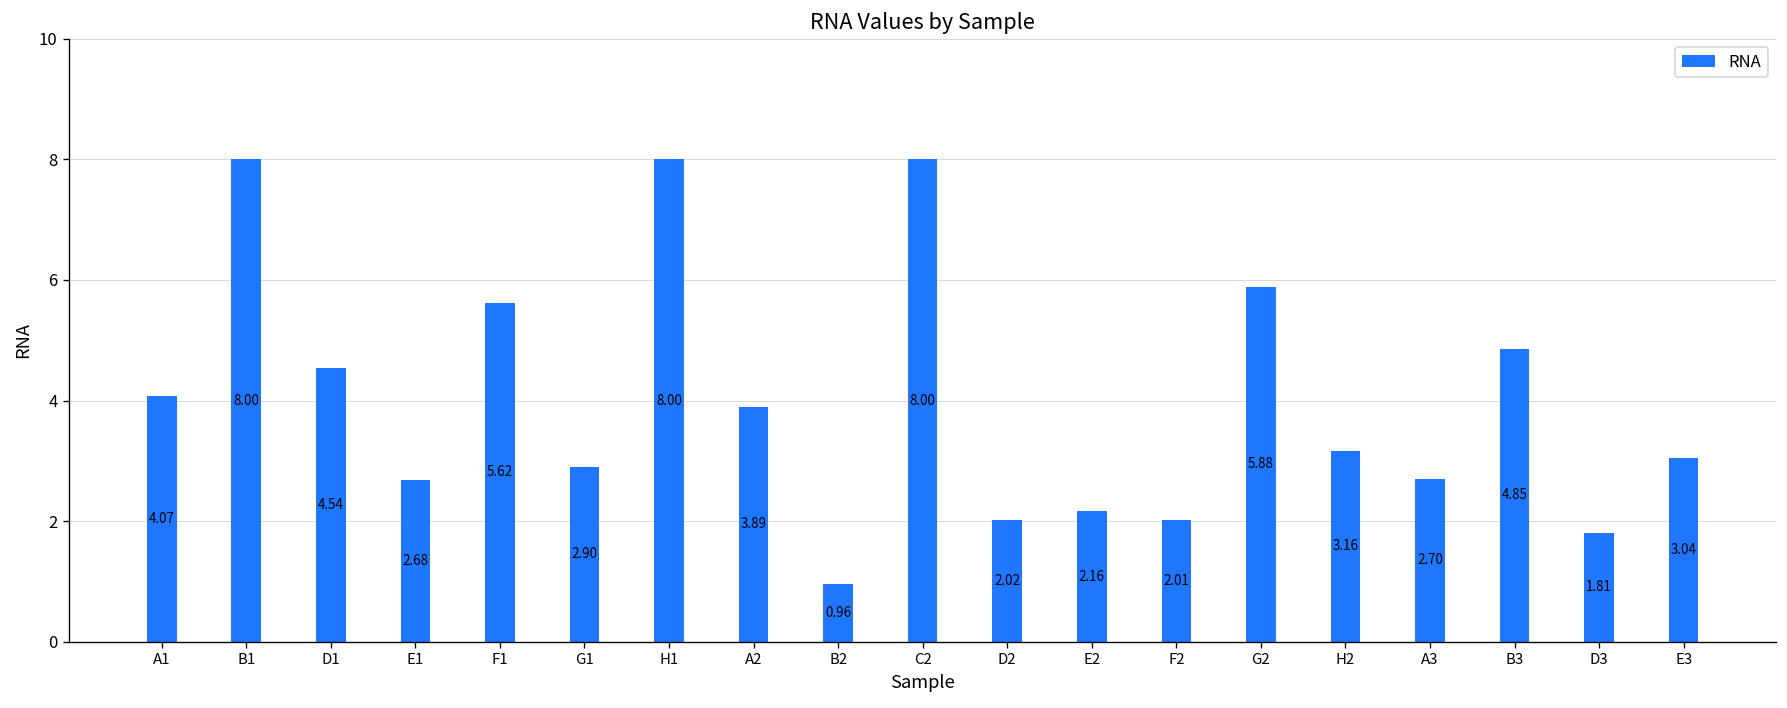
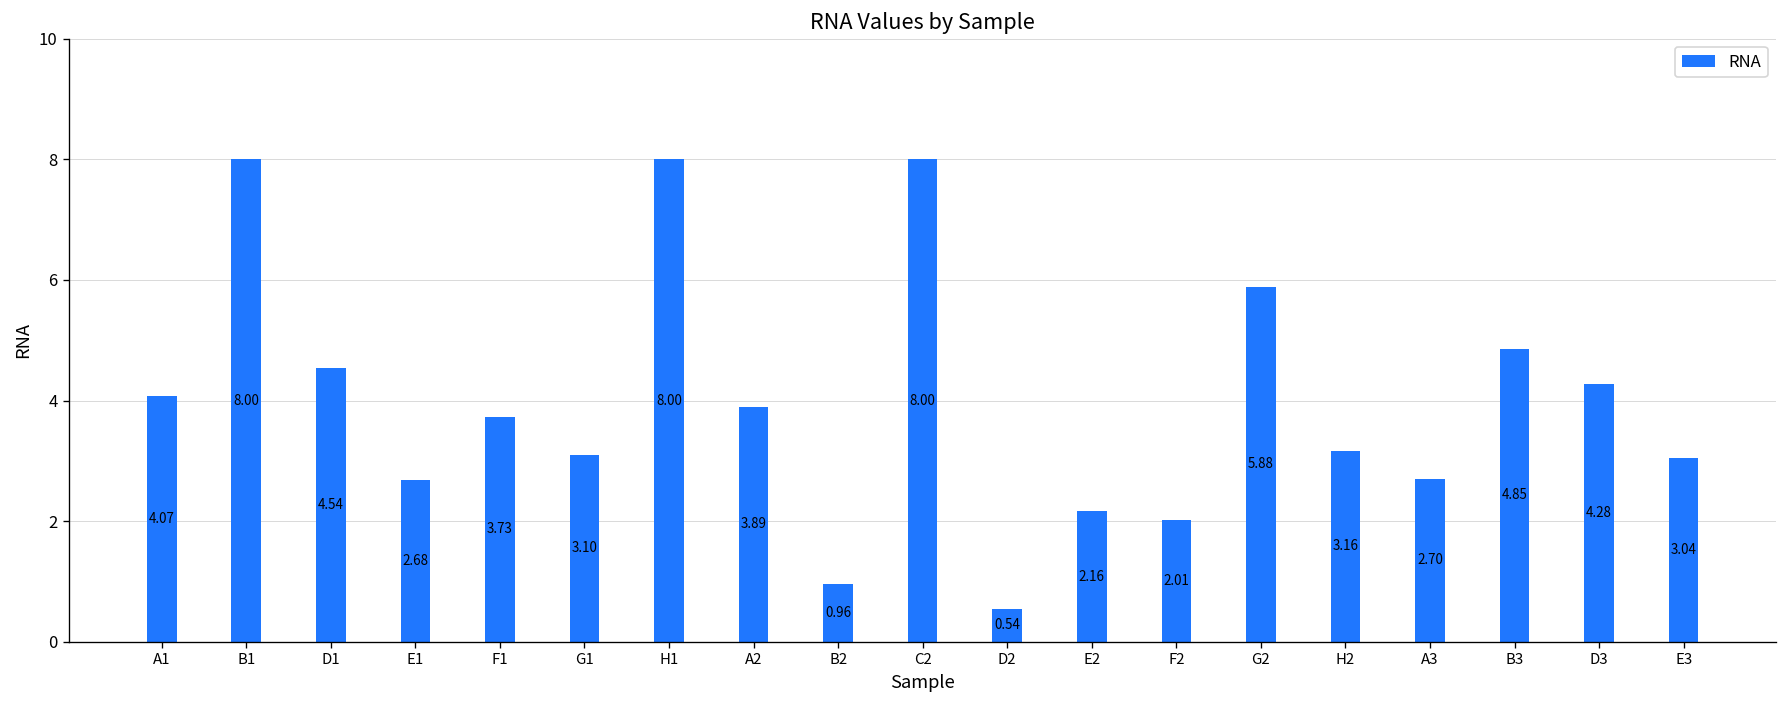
  {
    "A1": 4.07,
    "B1": 8.00,
    "D1": 4.54,
    "E1": 2.68,
-   "F1": 5.62,
-   "G1": 2.90,
+   "F1": 3.73,
+   "G1": 3.10,
    "H1": 8.00,
    "A2": 3.89,
    "B2": 0.96,
    "C2": 8.00,
-   "D2": 2.02,
+   "D2": 0.54,
    "E2": 2.16,
    "F2": 2.01,
    "G2": 5.88,
    "H2": 3.16,
    "A3": 2.70,
    "B3": 4.85,
-   "D3": 1.81,
+   "D3": 4.28,
    "E3": 3.04
  }
